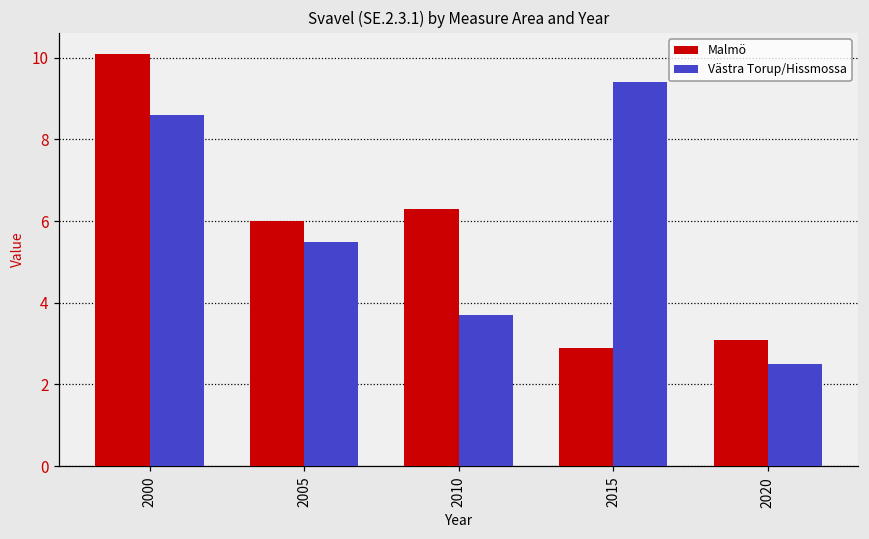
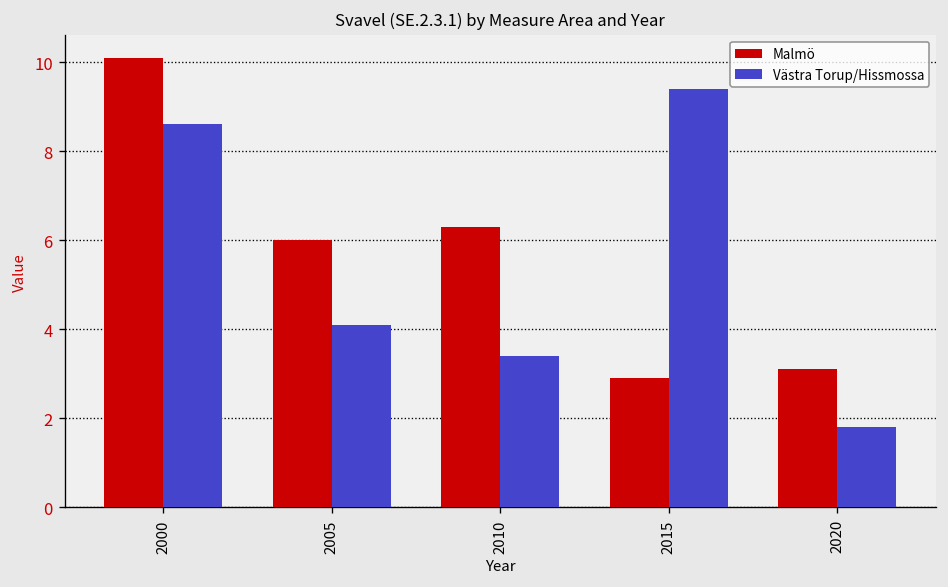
  {
    "Malmö": {
      "2000": 10.1,
      "2005": 6.0,
      "2010": 6.3,
      "2015": 2.9,
      "2020": 3.1
    },
    "Västra Torup/Hissmossa": {
      "2000": 8.6,
-     "2005": 5.5,
-     "2010": 3.7,
+     "2005": 4.1,
+     "2010": 3.4,
      "2015": 9.4,
-     "2020": 2.5
+     "2020": 1.8
    }
  }
